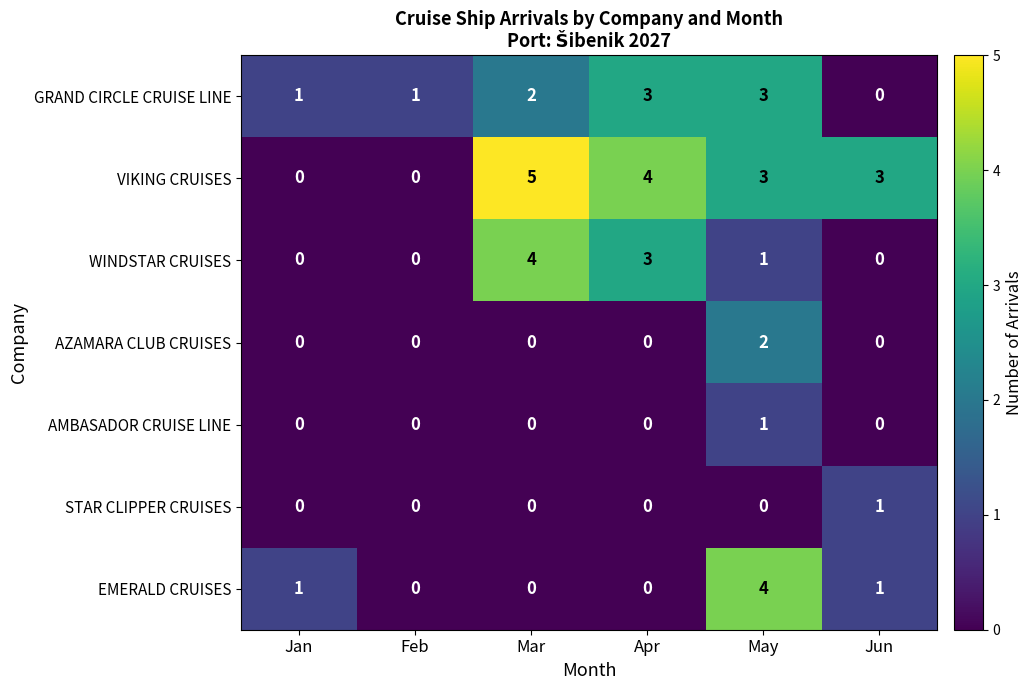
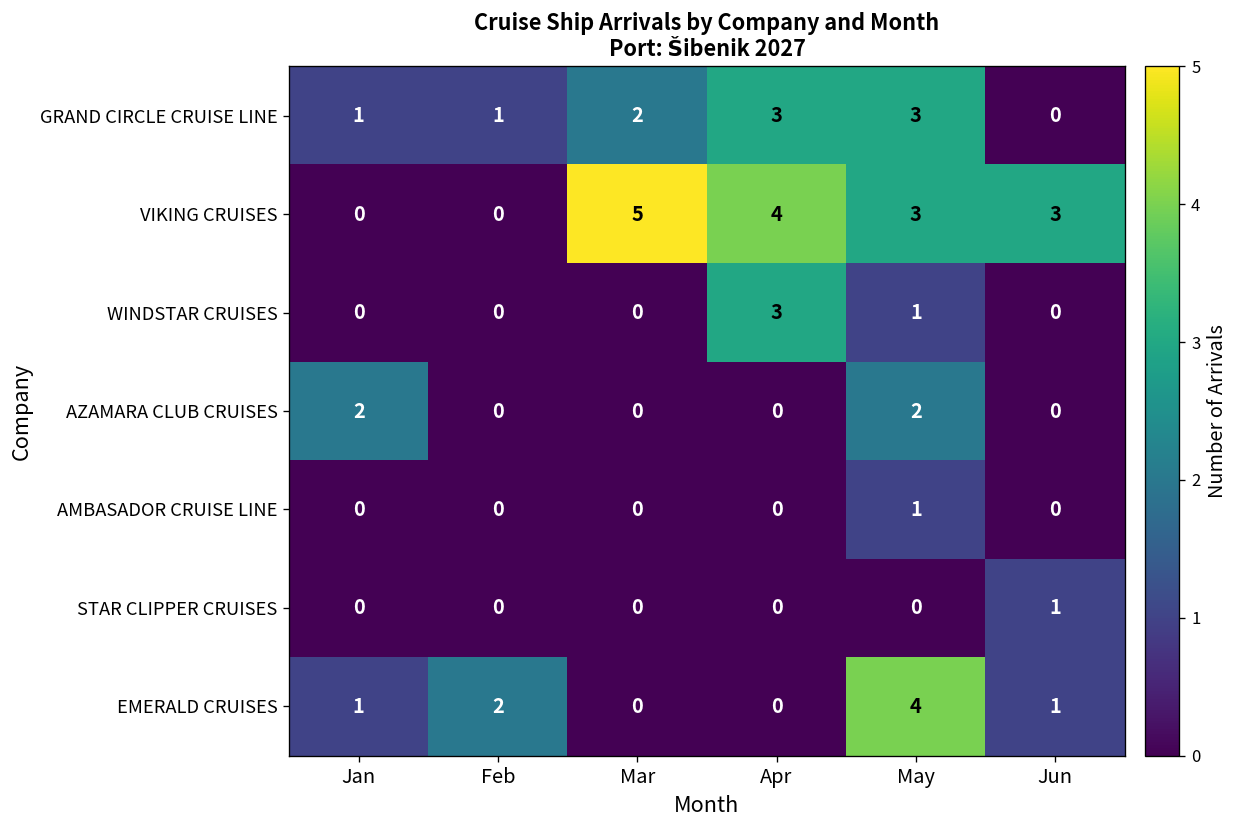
  {
    "GRAND CIRCLE CRUISE LINE": {
      "Jan": 1,
      "Feb": 1,
      "Mar": 2,
      "Apr": 3,
      "May": 3,
      "Jun": 0
    },
    "VIKING CRUISES": {
      "Jan": 0,
      "Feb": 0,
      "Mar": 5,
      "Apr": 4,
      "May": 3,
      "Jun": 3
    },
    "WINDSTAR CRUISES": {
      "Jan": 0,
      "Feb": 0,
-     "Mar": 4,
+     "Mar": 0,
      "Apr": 3,
      "May": 1,
      "Jun": 0
    },
    "AZAMARA CLUB CRUISES": {
-     "Jan": 0,
+     "Jan": 2,
      "Feb": 0,
      "Mar": 0,
      "Apr": 0,
      "May": 2,
      "Jun": 0
    },
    "AMBASADOR CRUISE LINE": {
      "Jan": 0,
      "Feb": 0,
      "Mar": 0,
      "Apr": 0,
      "May": 1,
      "Jun": 0
    },
    "STAR CLIPPER CRUISES": {
      "Jan": 0,
      "Feb": 0,
      "Mar": 0,
      "Apr": 0,
      "May": 0,
      "Jun": 1
    },
    "EMERALD CRUISES": {
      "Jan": 1,
-     "Feb": 0,
+     "Feb": 2,
      "Mar": 0,
      "Apr": 0,
      "May": 4,
      "Jun": 1
    }
  }
